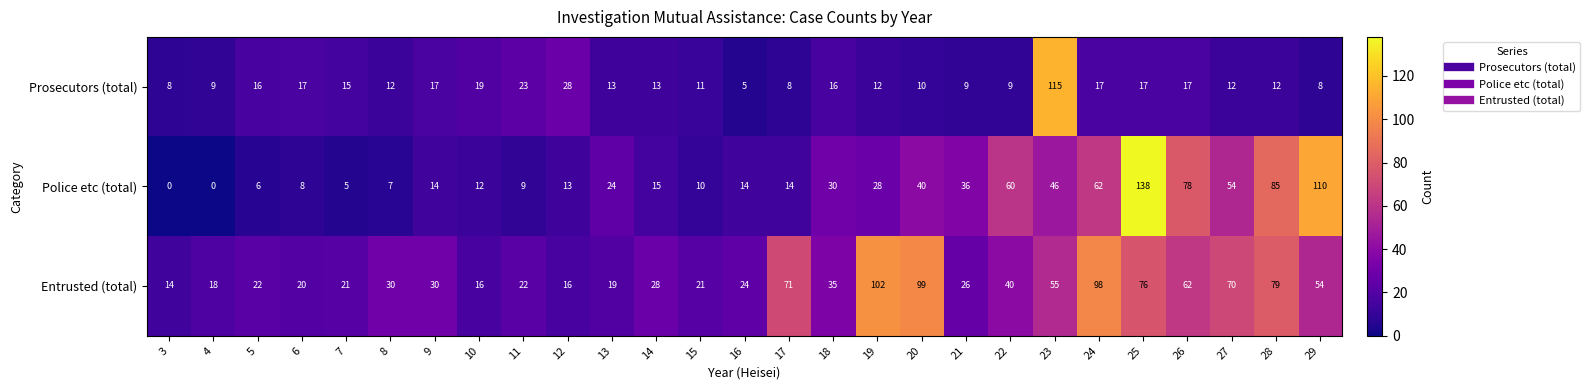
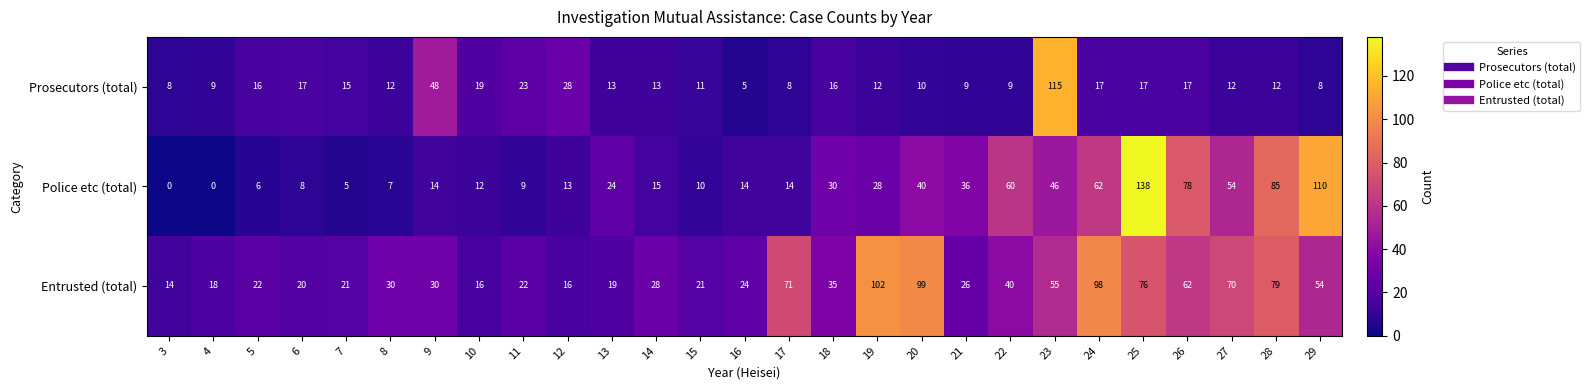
  {
    "Prosecutors (total)": {
      "3": 8,
      "4": 9,
      "5": 16,
      "6": 17,
      "7": 15,
      "8": 12,
-     "9": 17,
+     "9": 48,
      "10": 19,
      "11": 23,
      "12": 28,
      "13": 13,
      "14": 13,
      "15": 11,
      "16": 5,
      "17": 8,
      "18": 16,
      "19": 12,
      "20": 10,
      "21": 9,
      "22": 9,
      "23": 115,
      "24": 17,
      "25": 17,
      "26": 17,
      "27": 12,
      "28": 12,
      "29": 8
    },
    "Police etc (total)": {
      "3": 0,
      "4": 0,
      "5": 6,
      "6": 8,
      "7": 5,
      "8": 7,
      "9": 14,
      "10": 12,
      "11": 9,
      "12": 13,
      "13": 24,
      "14": 15,
      "15": 10,
      "16": 14,
      "17": 14,
      "18": 30,
      "19": 28,
      "20": 40,
      "21": 36,
      "22": 60,
      "23": 46,
      "24": 62,
      "25": 138,
      "26": 78,
      "27": 54,
      "28": 85,
      "29": 110
    },
    "Entrusted (total)": {
      "3": 14,
      "4": 18,
      "5": 22,
      "6": 20,
      "7": 21,
      "8": 30,
      "9": 30,
      "10": 16,
      "11": 22,
      "12": 16,
      "13": 19,
      "14": 28,
      "15": 21,
      "16": 24,
      "17": 71,
      "18": 35,
      "19": 102,
      "20": 99,
      "21": 26,
      "22": 40,
      "23": 55,
      "24": 98,
      "25": 76,
      "26": 62,
      "27": 70,
      "28": 79,
      "29": 54
    }
  }
